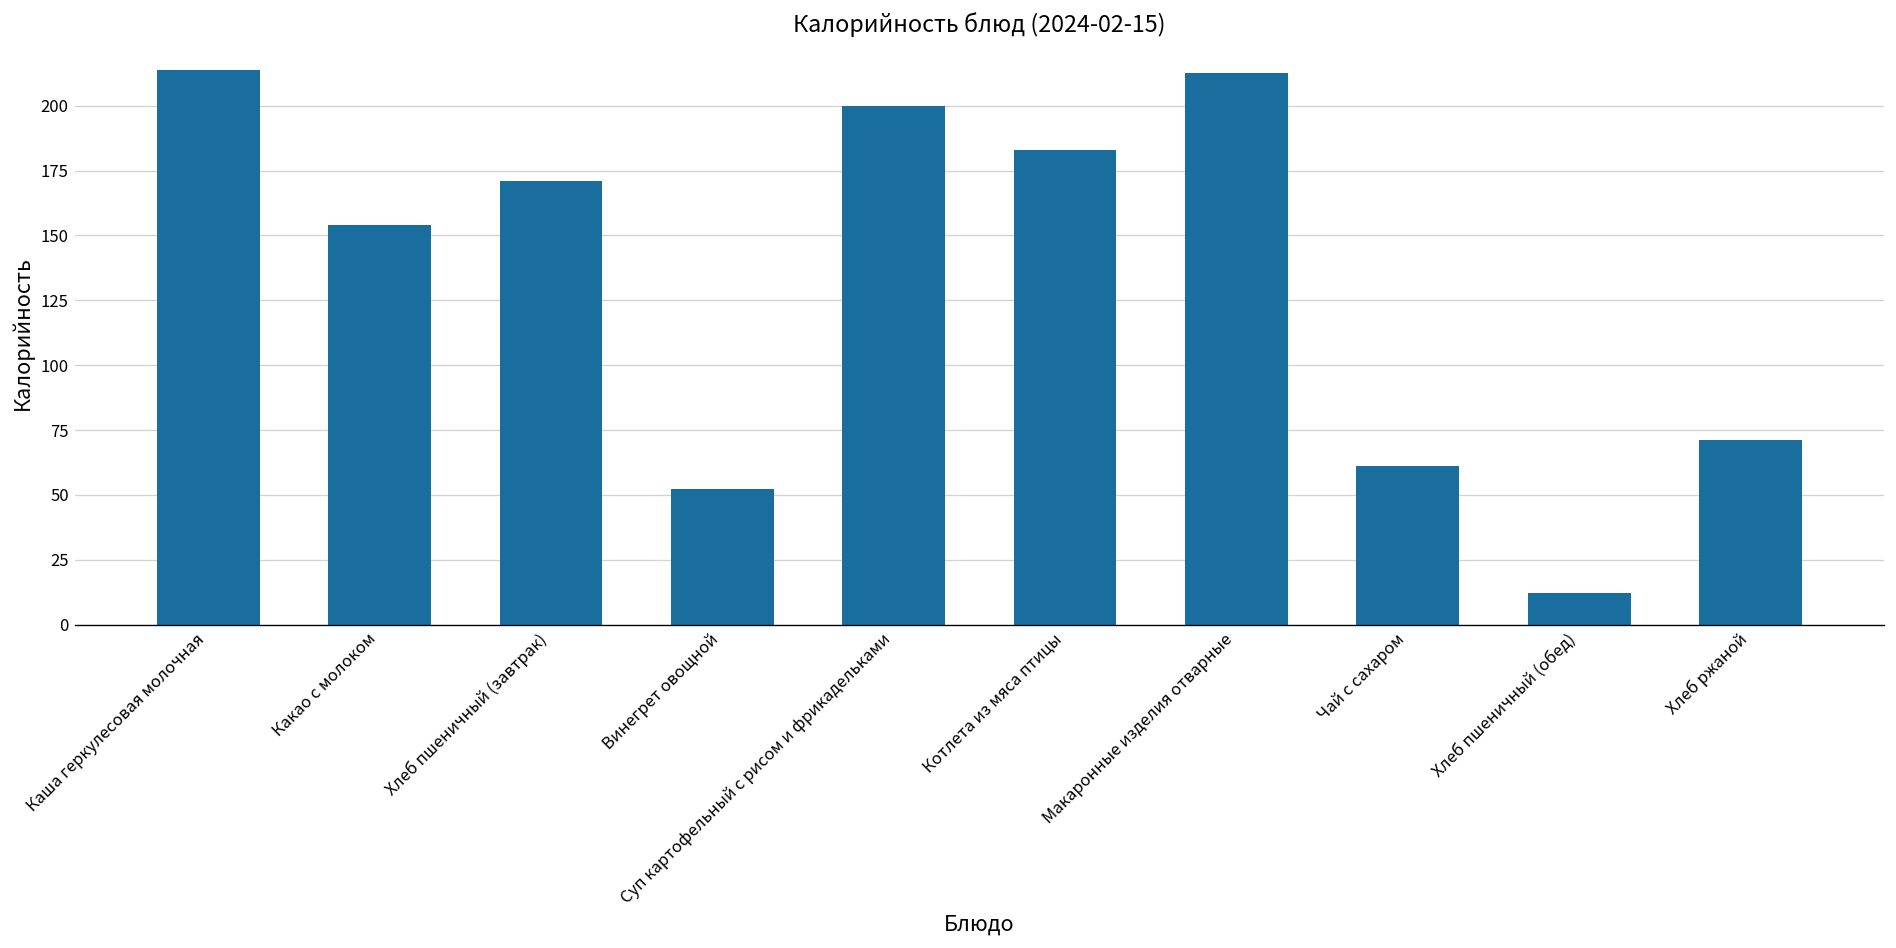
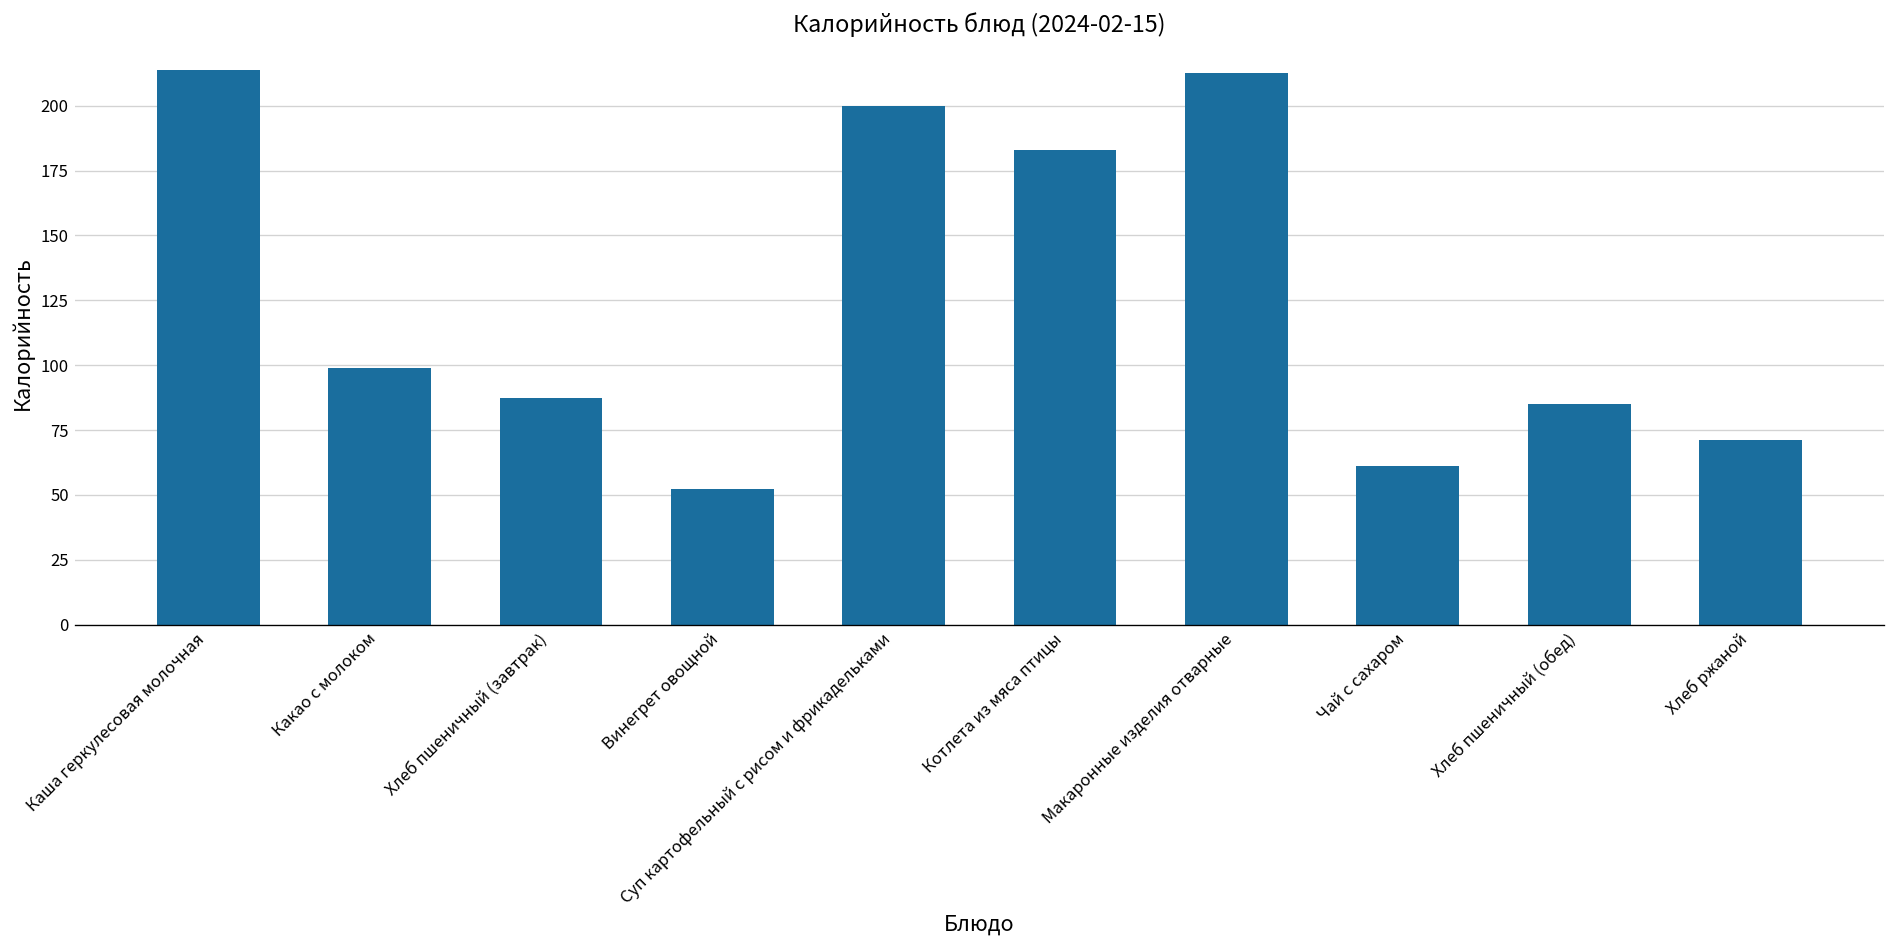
  {
    "Каша геркулесовая молочная": 214,
-   "Какао с молоком": 154,
-   "Хлеб пшеничный (завтрак)": 171,
+   "Какао с молоком": 99,
+   "Хлеб пшеничный (завтрак)": 87,
    "Винегрет овощной": 52,
    "Суп картофельный с рисом и фрикадельками": 200,
    "Котлета из мяса птицы": 183,
    "Макаронные изделия отварные": 213,
    "Чай с сахаром": 61,
-   "Хлеб пшеничный (обед)": 12,
+   "Хлеб пшеничный (обед)": 85,
    "Хлеб ржаной": 71
  }
